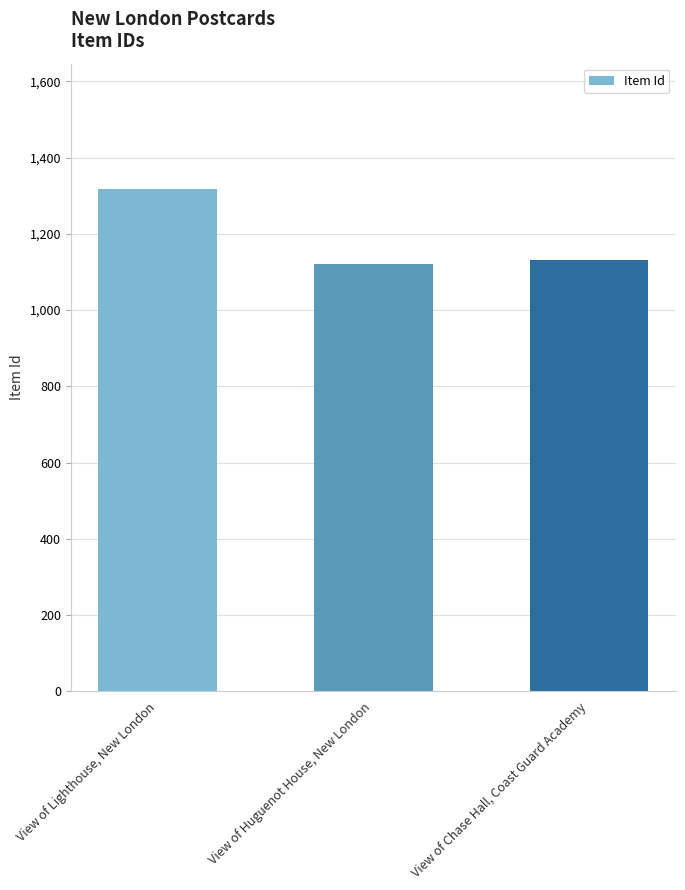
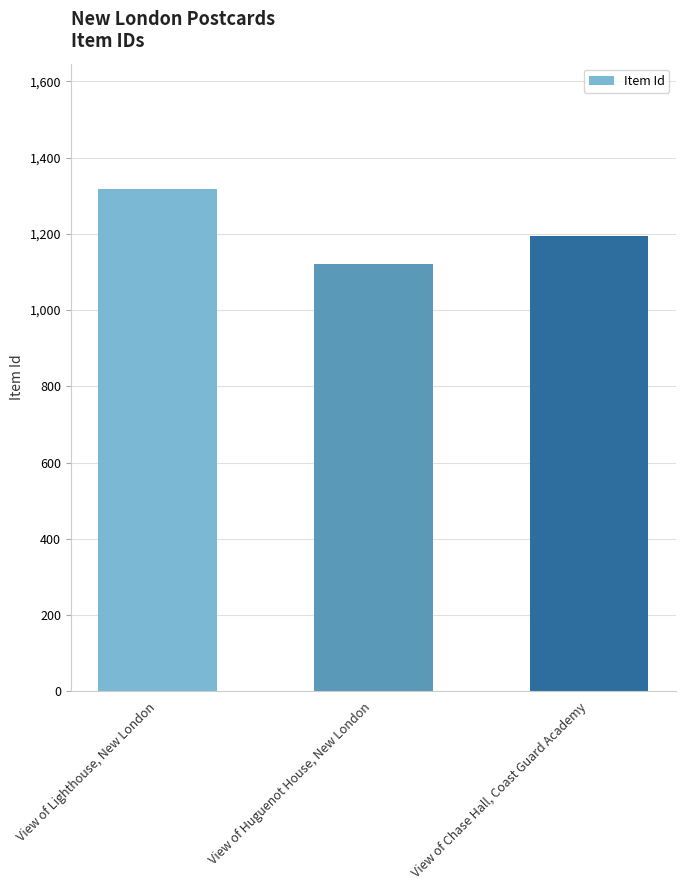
  {
    "View of Lighthouse, New London": "1,320",
    "View of Huguenot House, New London": "1,120",
-   "View of Chase Hall, Coast Guard Academy": "1,130"
+   "View of Chase Hall, Coast Guard Academy": "1,200"
  }
